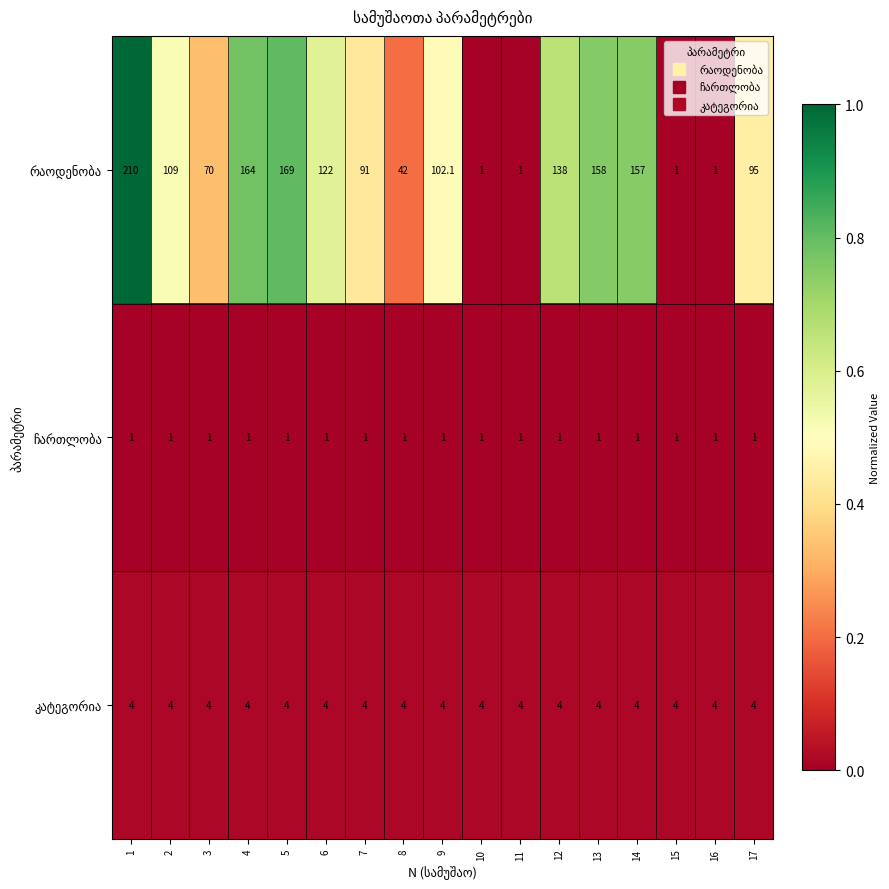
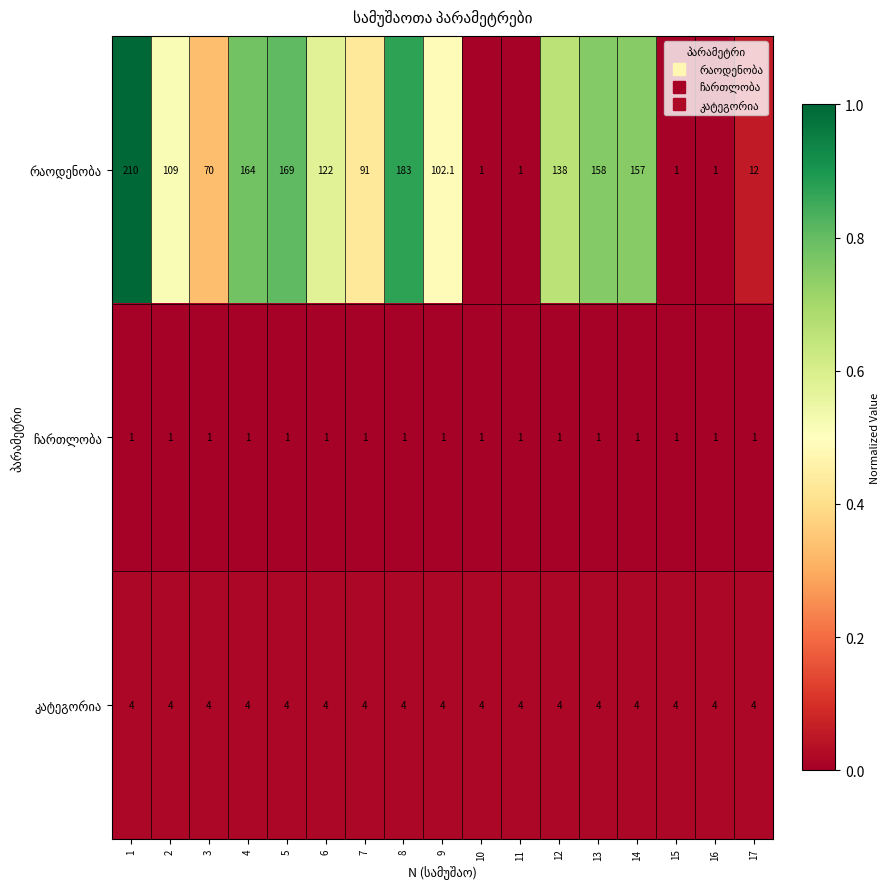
  {
    "რაოდენობა": {
      "1": 210,
      "2": 109,
      "3": 70,
      "4": 164,
      "5": 169,
      "6": 122,
      "7": 91,
-     "8": 42,
+     "8": 183,
      "9": 102.1,
      "10": 1,
      "11": 1,
      "12": 138,
      "13": 158,
      "14": 157,
      "15": 1,
      "16": 1,
-     "17": 95
+     "17": 12
    },
    "ჩართლობა": {
      "1": 1,
      "2": 1,
      "3": 1,
      "4": 1,
      "5": 1,
      "6": 1,
      "7": 1,
      "8": 1,
      "9": 1,
      "10": 1,
      "11": 1,
      "12": 1,
      "13": 1,
      "14": 1,
      "15": 1,
      "16": 1,
      "17": 1
    },
    "კატეგორია": {
      "1": 4,
      "2": 4,
      "3": 4,
      "4": 4,
      "5": 4,
      "6": 4,
      "7": 4,
      "8": 4,
      "9": 4,
      "10": 4,
      "11": 4,
      "12": 4,
      "13": 4,
      "14": 4,
      "15": 4,
      "16": 4,
      "17": 4
    }
  }
